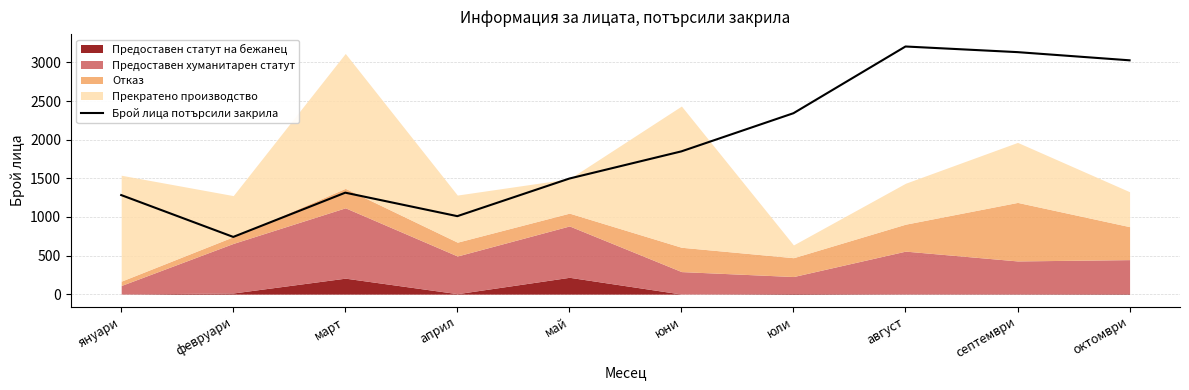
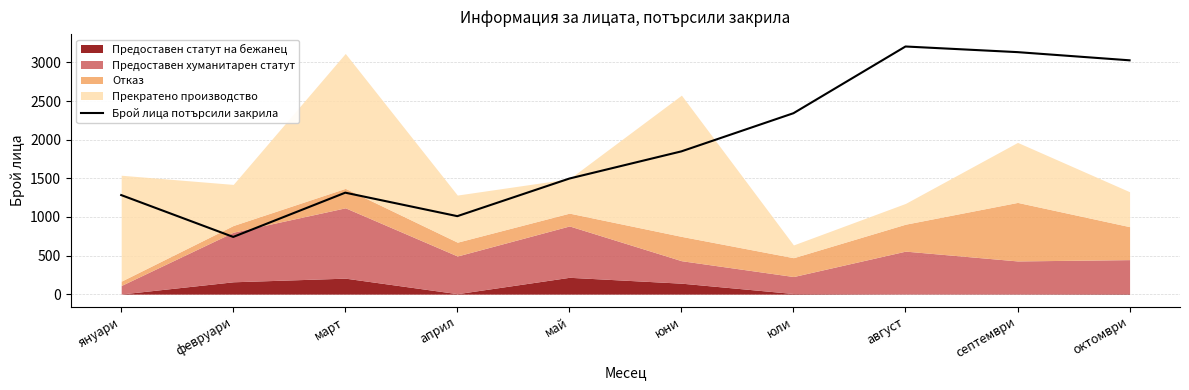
  {
    "Брой лица потърсили закрила": {
      "януари": 1300,
      "март": 1300,
      "април": 1000,
      "юни": 1800,
      "юли": 2300,
      "август": 3200,
      "септември": 3100,
      "октомври": 3000
    },
    "Предоставен статут на бежанец": {
-     "февруари": 0,
+     "февруари": 200,
      "март": 200,
      "май": 200,
-     "юни": 0
+     "юни": 100
    },
    "Предоставен хуманитарен статут": {
      "януари": 100,
      "февруари": 600,
      "март": 900,
      "април": 500,
      "май": 700,
      "юни": 300,
      "юли": 200,
      "август": 600,
      "септември": 400,
      "октомври": 400
    },
    "Отказ": {
      "януари": 100,
      "март": 300,
      "април": 200,
      "май": 200,
      "юни": 300,
      "юли": 200,
      "август": 300,
      "септември": 800,
      "октомври": 400
    },
    "Прекратено производство": {
      "януари": 1400,
      "февруари": 500,
      "март": 1700,
      "април": 600,
      "юни": 1800,
      "юли": 200,
-     "август": 500,
+     "август": 300,
      "септември": 800,
      "октомври": 500
    }
  }
